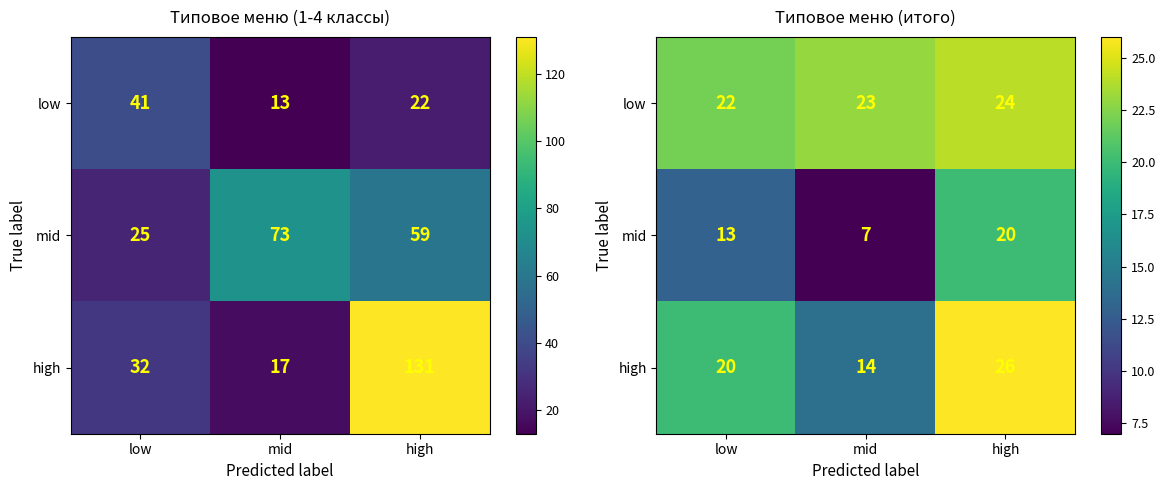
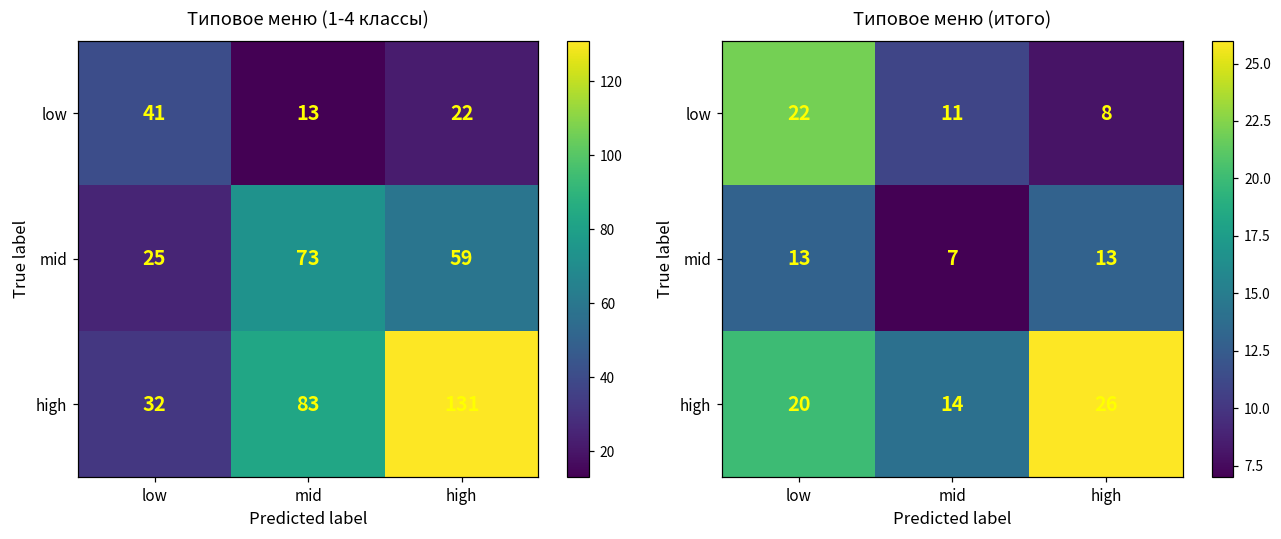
  {
    "Типовое меню (1-4 классы)": {
      "low": {
        "low": 41,
        "mid": 13,
        "high": 22
      },
      "mid": {
        "low": 25,
        "mid": 73,
        "high": 59
      },
      "high": {
        "low": 32,
-       "mid": 17
+       "mid": 83
      }
    },
    "Типовое меню (итого)": {
      "low": {
        "low": 22,
-       "mid": 23,
-       "high": 24
+       "mid": 11,
+       "high": 8
      },
      "mid": {
        "low": 13,
        "mid": 7,
-       "high": 20
+       "high": 13
      },
      "high": {
        "low": 20,
        "mid": 14
      }
    }
  }
